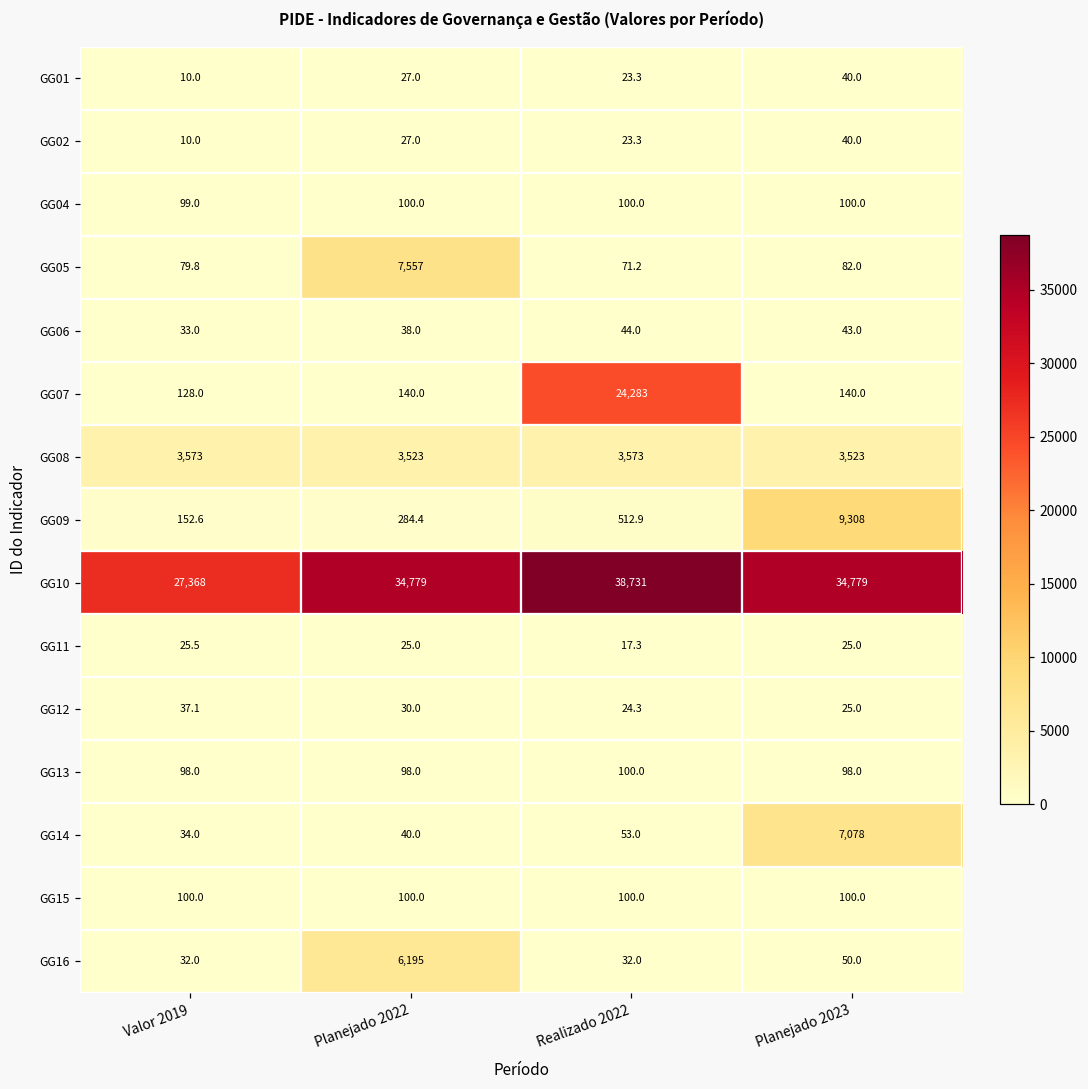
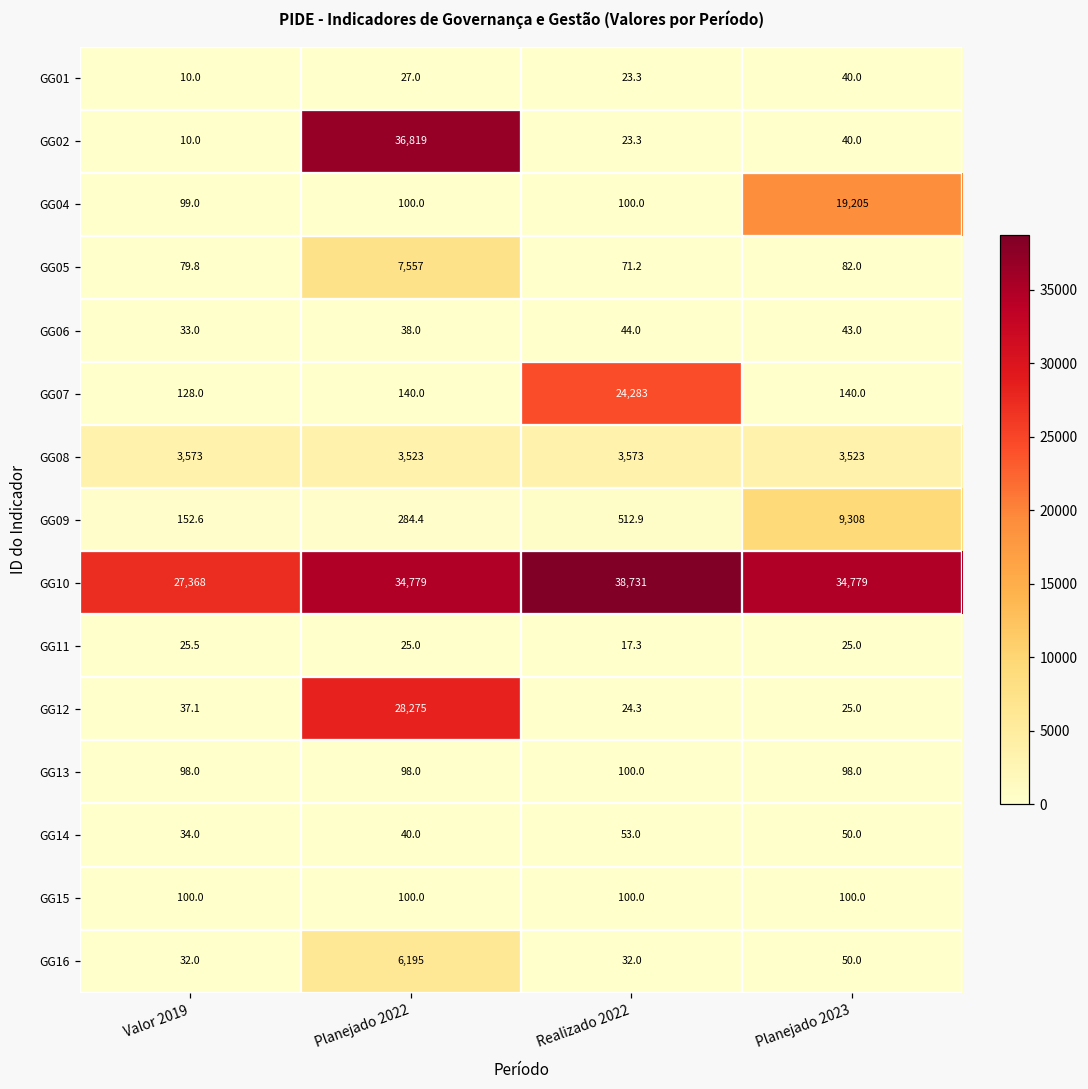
  {
    "GG01": {
      "Valor 2019": "10.0",
      "Planejado 2022": "27.0",
      "Realizado 2022": "23.3",
      "Planejado 2023": "40.0"
    },
    "GG02": {
      "Valor 2019": "10.0",
-     "Planejado 2022": "27.0",
+     "Planejado 2022": "36,819",
      "Realizado 2022": "23.3",
      "Planejado 2023": "40.0"
    },
    "GG04": {
      "Valor 2019": "99.0",
      "Planejado 2022": "100.0",
      "Realizado 2022": "100.0",
-     "Planejado 2023": "100.0"
+     "Planejado 2023": "19,205"
    },
    "GG05": {
      "Valor 2019": "79.8",
      "Planejado 2022": "7,557",
      "Realizado 2022": "71.2",
      "Planejado 2023": "82.0"
    },
    "GG06": {
      "Valor 2019": "33.0",
      "Planejado 2022": "38.0",
      "Realizado 2022": "44.0",
      "Planejado 2023": "43.0"
    },
    "GG07": {
      "Valor 2019": "128.0",
      "Planejado 2022": "140.0",
      "Realizado 2022": "24,283",
      "Planejado 2023": "140.0"
    },
    "GG08": {
      "Valor 2019": "3,573",
      "Planejado 2022": "3,523",
      "Realizado 2022": "3,573",
      "Planejado 2023": "3,523"
    },
    "GG09": {
      "Valor 2019": "152.6",
      "Planejado 2022": "284.4",
      "Realizado 2022": "512.9",
      "Planejado 2023": "9,308"
    },
    "GG10": {
      "Valor 2019": "27,368",
      "Planejado 2022": "34,779",
      "Realizado 2022": "38,731",
      "Planejado 2023": "34,779"
    },
    "GG11": {
      "Valor 2019": "25.5",
      "Planejado 2022": "25.0",
      "Realizado 2022": "17.3",
      "Planejado 2023": "25.0"
    },
    "GG12": {
      "Valor 2019": "37.1",
-     "Planejado 2022": "30.0",
+     "Planejado 2022": "28,275",
      "Realizado 2022": "24.3",
      "Planejado 2023": "25.0"
    },
    "GG13": {
      "Valor 2019": "98.0",
      "Planejado 2022": "98.0",
      "Realizado 2022": "100.0",
      "Planejado 2023": "98.0"
    },
    "GG14": {
      "Valor 2019": "34.0",
      "Planejado 2022": "40.0",
      "Realizado 2022": "53.0",
-     "Planejado 2023": "7,078"
+     "Planejado 2023": "50.0"
    },
    "GG15": {
      "Valor 2019": "100.0",
      "Planejado 2022": "100.0",
      "Realizado 2022": "100.0",
      "Planejado 2023": "100.0"
    },
    "GG16": {
      "Valor 2019": "32.0",
      "Planejado 2022": "6,195",
      "Realizado 2022": "32.0",
      "Planejado 2023": "50.0"
    }
  }
